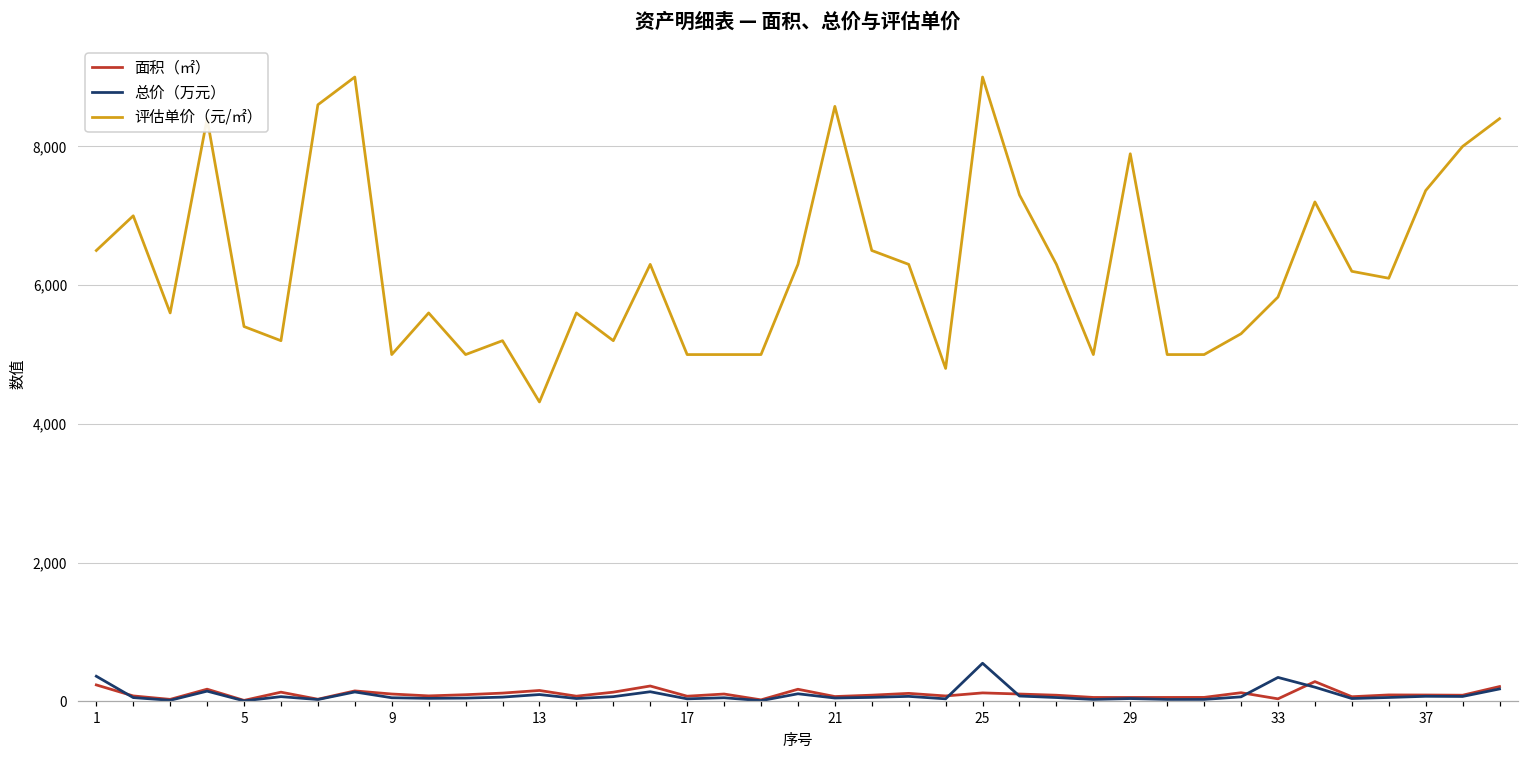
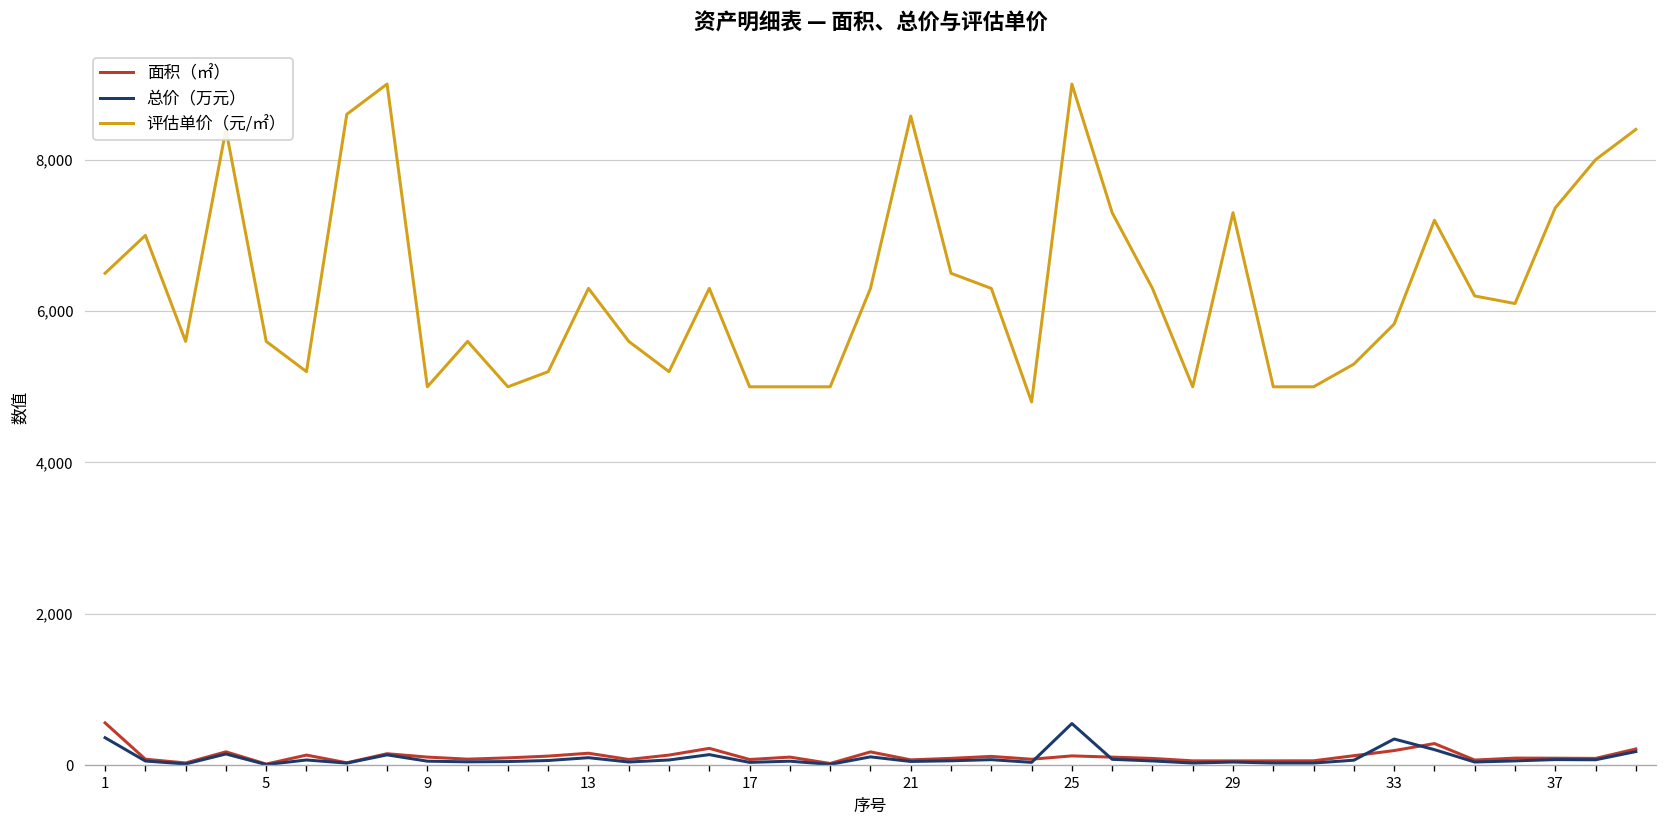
  {
    "面积（㎡）": {
-     "1": "200",
+     "1": "600",
      "9": "100",
      "13": "200",
      "25": "100",
-     "33": "0"
+     "33": "200"
    },
    "总价（万元）": {
      "1": "400",
      "9": "100",
      "13": "100",
      "25": "600",
      "33": "300"
    },
    "评估单价（元/㎡）": {
      "1": "6,500",
-     "5": "5,400",
+     "5": "5,600",
      "9": "5,000",
-     "13": "4,300",
+     "13": "6,300",
      "17": "5,000",
      "21": "8,600",
      "25": "9,000",
-     "29": "7,900",
+     "29": "7,300",
      "33": "5,800",
      "37": "7,400"
    }
  }
